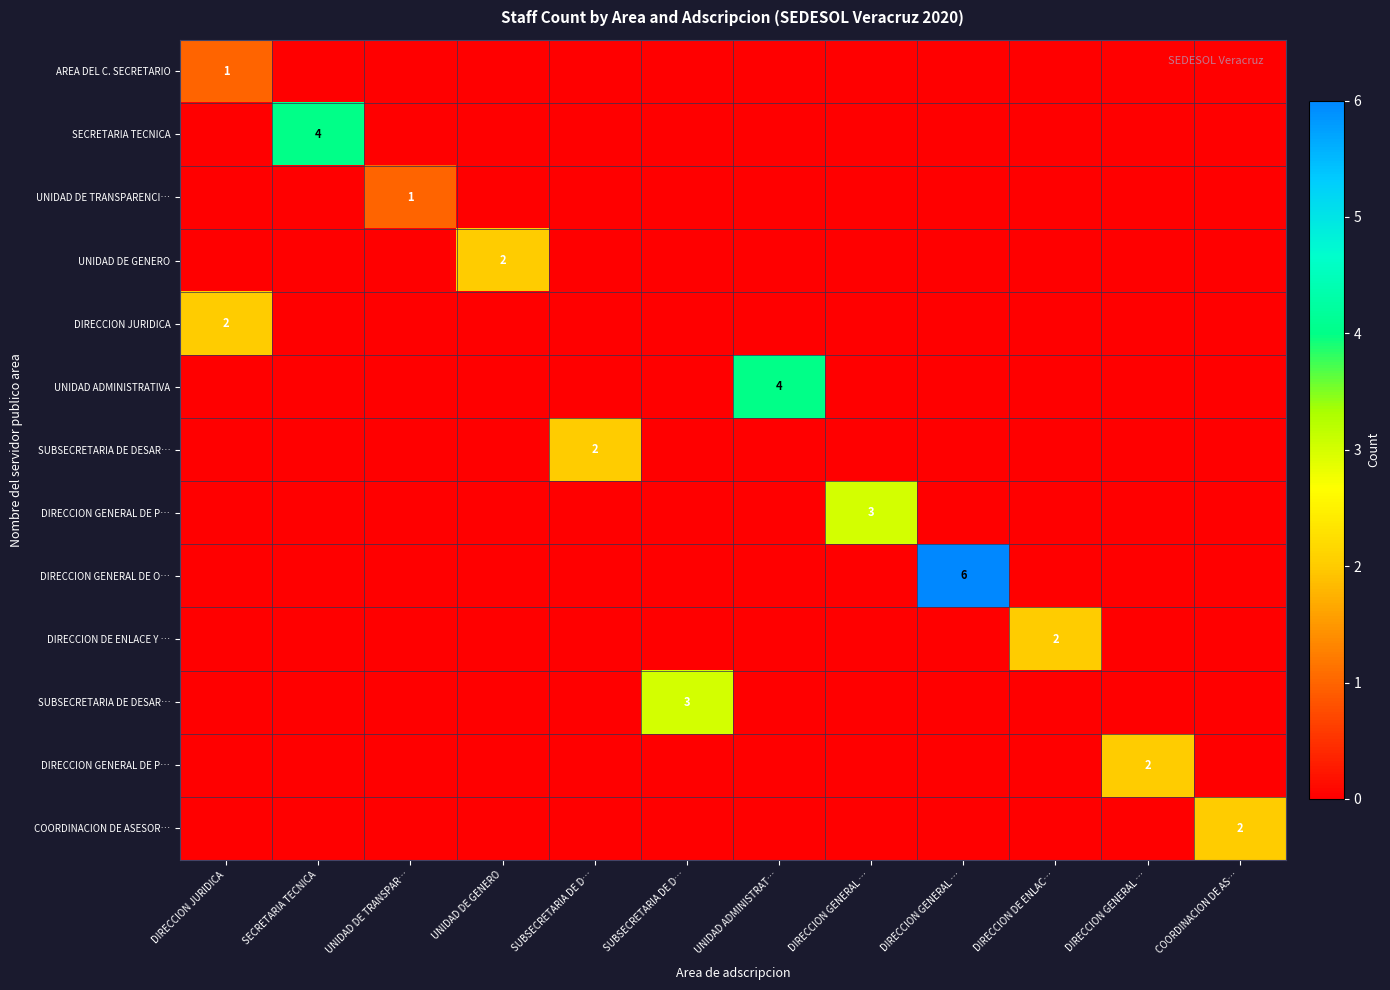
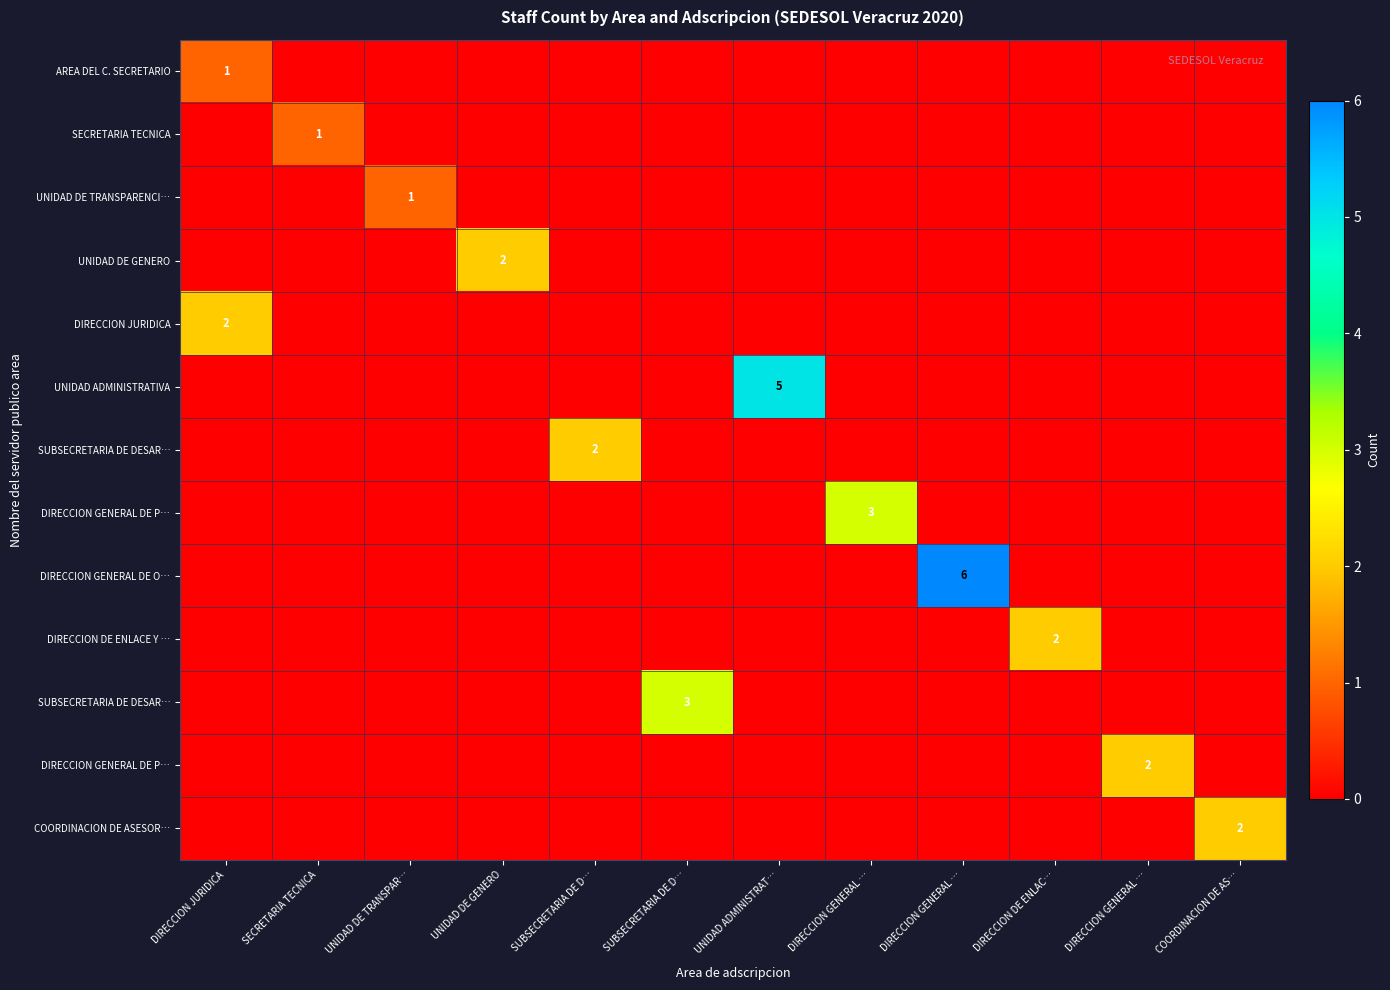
  {
    "AREA DEL C. SECRETARIO": {
      "DIRECCION JURIDICA": 1
    },
    "SECRETARIA TECNICA": {
-     "SECRETARIA TECNICA": 4
+     "SECRETARIA TECNICA": 1
    },
    "UNIDAD DE TRANSPARENCI…": {
      "UNIDAD DE TRANSPAR…": 1
    },
    "UNIDAD DE GENERO": {
      "UNIDAD DE GENERO": 2
    },
    "DIRECCION JURIDICA": {
      "DIRECCION JURIDICA": 2
    },
    "UNIDAD ADMINISTRATIVA": {
-     "UNIDAD ADMINISTRAT…": 4
+     "UNIDAD ADMINISTRAT…": 5
    },
    "DIRECCION DE ENLACE Y …": {
      "DIRECCION DE ENLAC…": 2
    },
    "COORDINACION DE ASESOR…": {
      "COORDINACION DE AS…": 2
    }
  }
